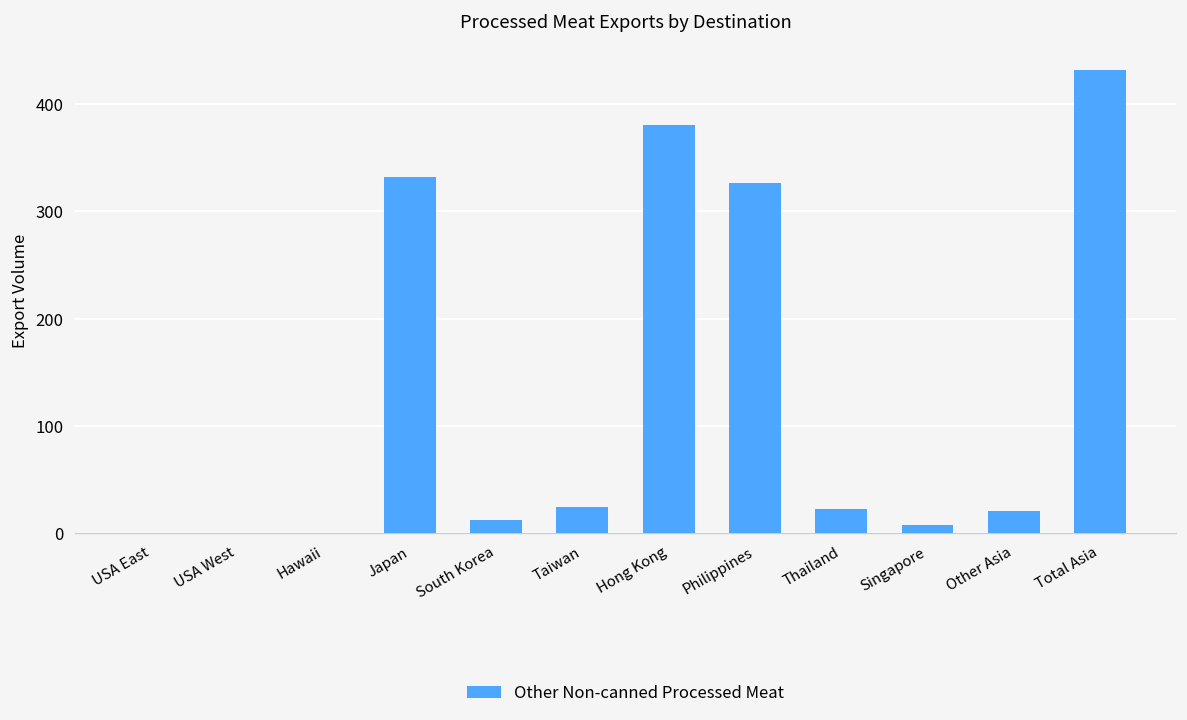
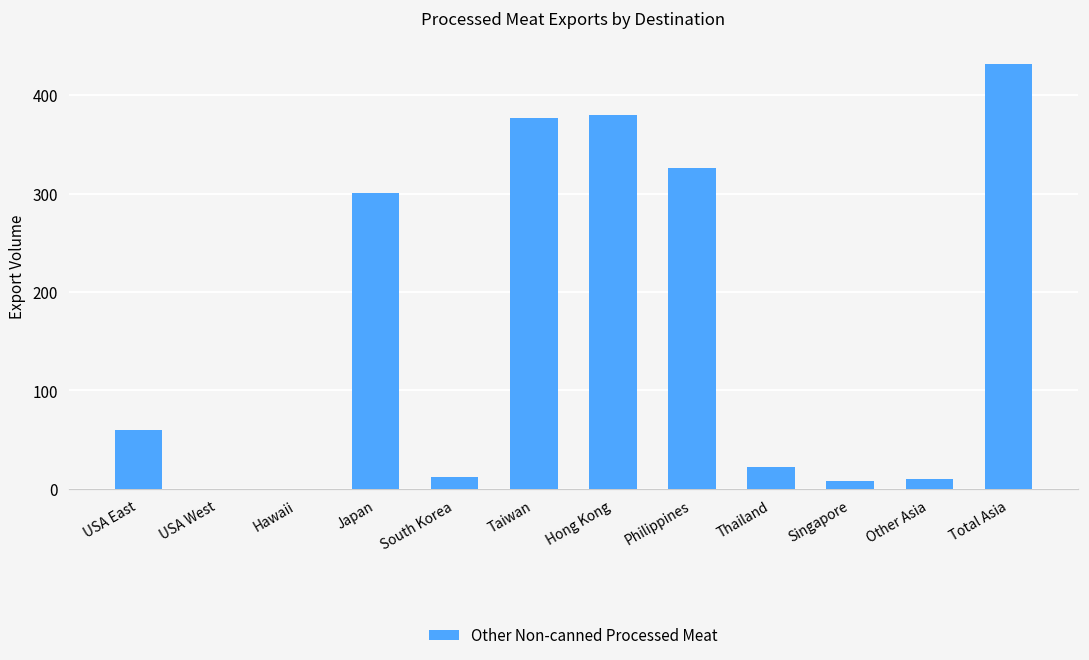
  {
-   "USA East": 0,
+   "USA East": 60,
    "USA West": 0,
    "Hawaii": 0,
-   "Japan": 330,
+   "Japan": 300,
    "South Korea": 10,
-   "Taiwan": 20,
+   "Taiwan": 380,
    "Hong Kong": 380,
    "Philippines": 330,
    "Thailand": 20,
    "Singapore": 10,
-   "Other Asia": 20,
+   "Other Asia": 10,
    "Total Asia": 430
  }
